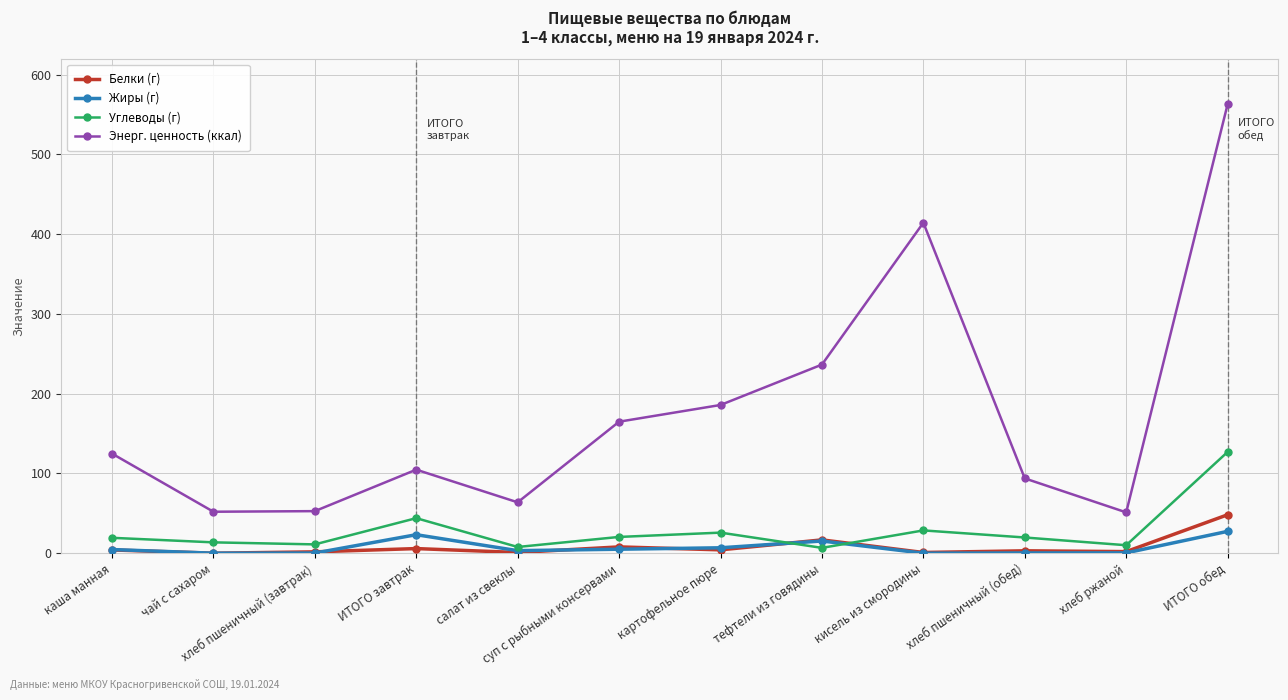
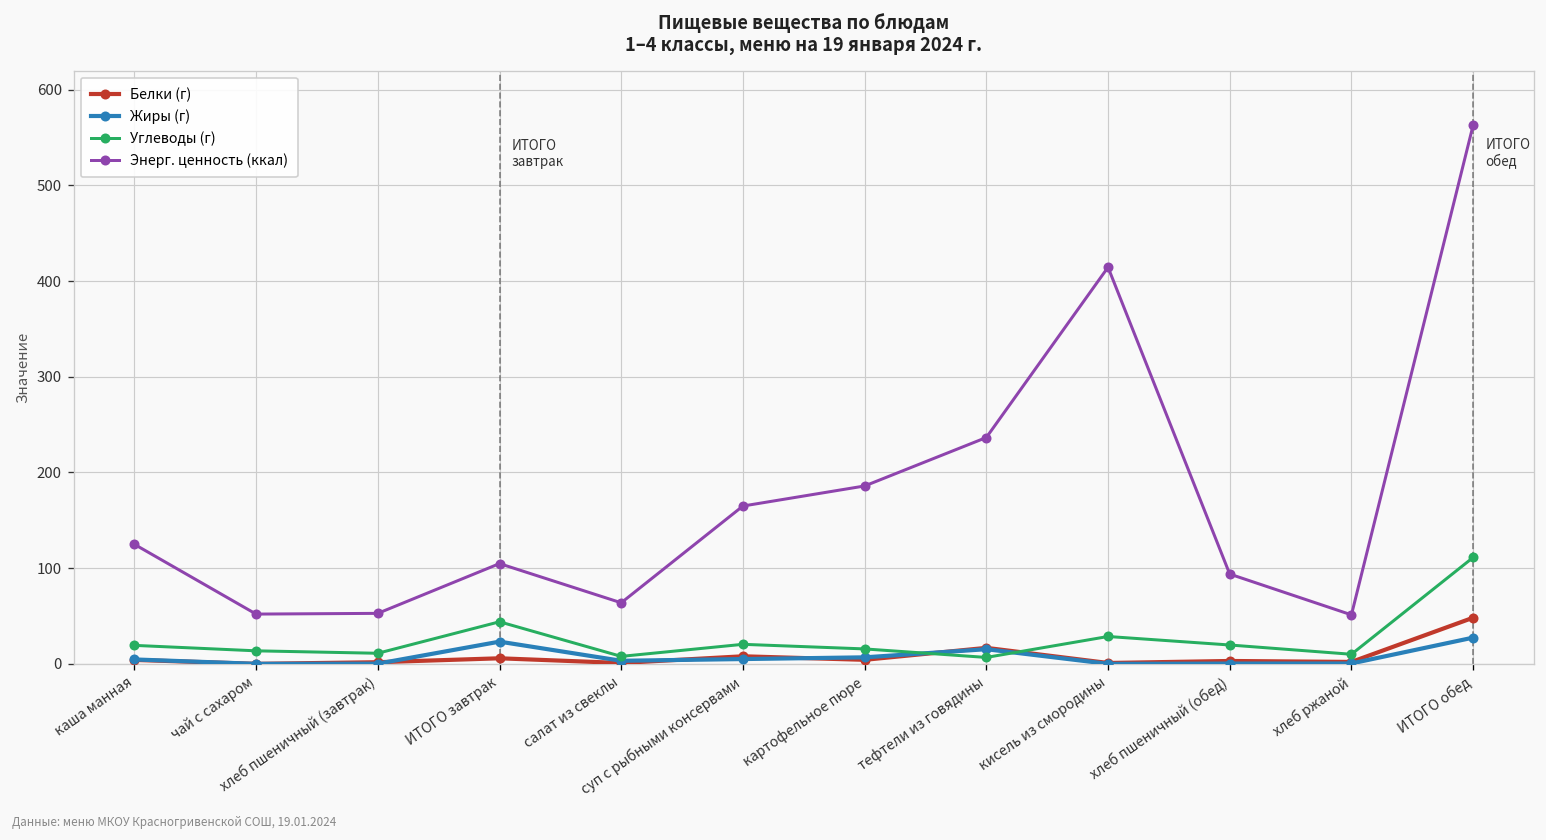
  {
    "Белки (г)": {
      "ИТОГО завтрак": 10,
      "ИТОГО обед": 50
    },
    "Жиры (г)": {
      "ИТОГО завтрак": 20,
      "ИТОГО обед": 30
    },
    "Углеводы (г)": {
      "каша манная": 20,
      "чай с сахаром": 10,
      "хлеб пшеничный (завтрак)": 10,
      "ИТОГО завтрак": 40,
      "салат из свеклы": 10,
      "суп с рыбными консервами": 20,
-     "картофельное пюре": 30,
+     "картофельное пюре": 20,
      "тефтели из говядины": 10,
      "кисель из смородины": 30,
      "хлеб пшеничный (обед)": 20,
      "хлеб ржаной": 10,
-     "ИТОГО обед": 130
+     "ИТОГО обед": 110
    },
    "Энерг. ценность (ккал)": {
      "каша манная": 120,
      "чай с сахаром": 50,
      "хлеб пшеничный (завтрак)": 50,
      "ИТОГО завтрак": 100,
      "салат из свеклы": 60,
      "суп с рыбными консервами": 160,
      "картофельное пюре": 190,
      "тефтели из говядины": 240,
      "кисель из смородины": 410,
      "хлеб пшеничный (обед)": 90,
      "хлеб ржаной": 50,
      "ИТОГО обед": 560
    }
  }
